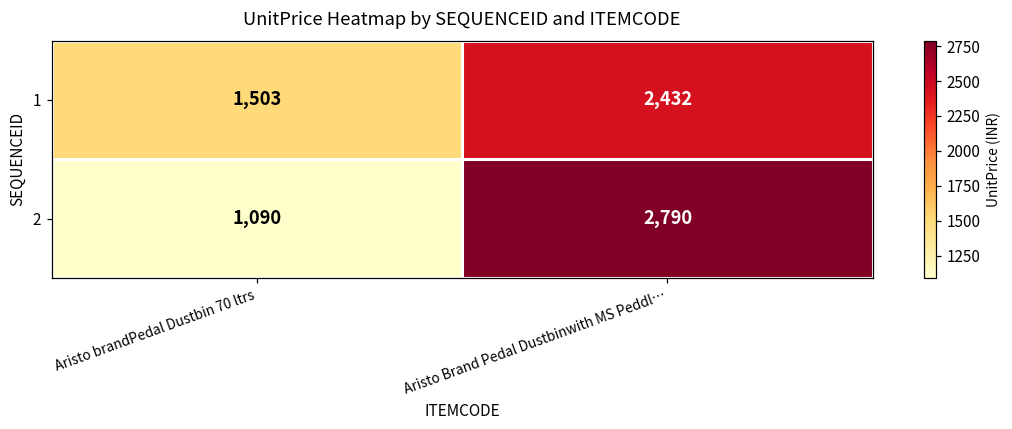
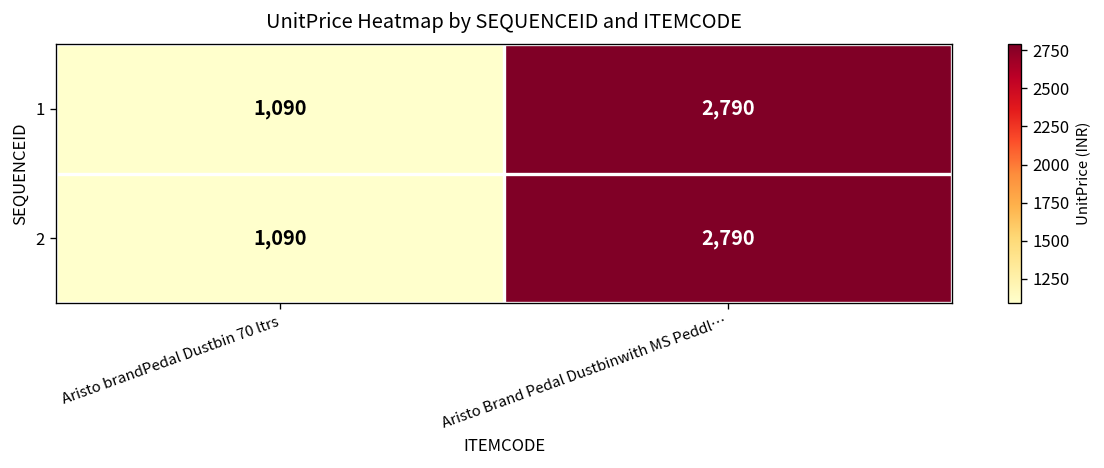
  {
    "1": {
-     "Aristo brandPedal Dustbin 70 ltrs": "1,503",
-     "Aristo Brand Pedal Dustbinwith MS Peddl…": "2,432"
+     "Aristo brandPedal Dustbin 70 ltrs": "1,090",
+     "Aristo Brand Pedal Dustbinwith MS Peddl…": "2,790"
    },
    "2": {
      "Aristo brandPedal Dustbin 70 ltrs": "1,090",
      "Aristo Brand Pedal Dustbinwith MS Peddl…": "2,790"
    }
  }
